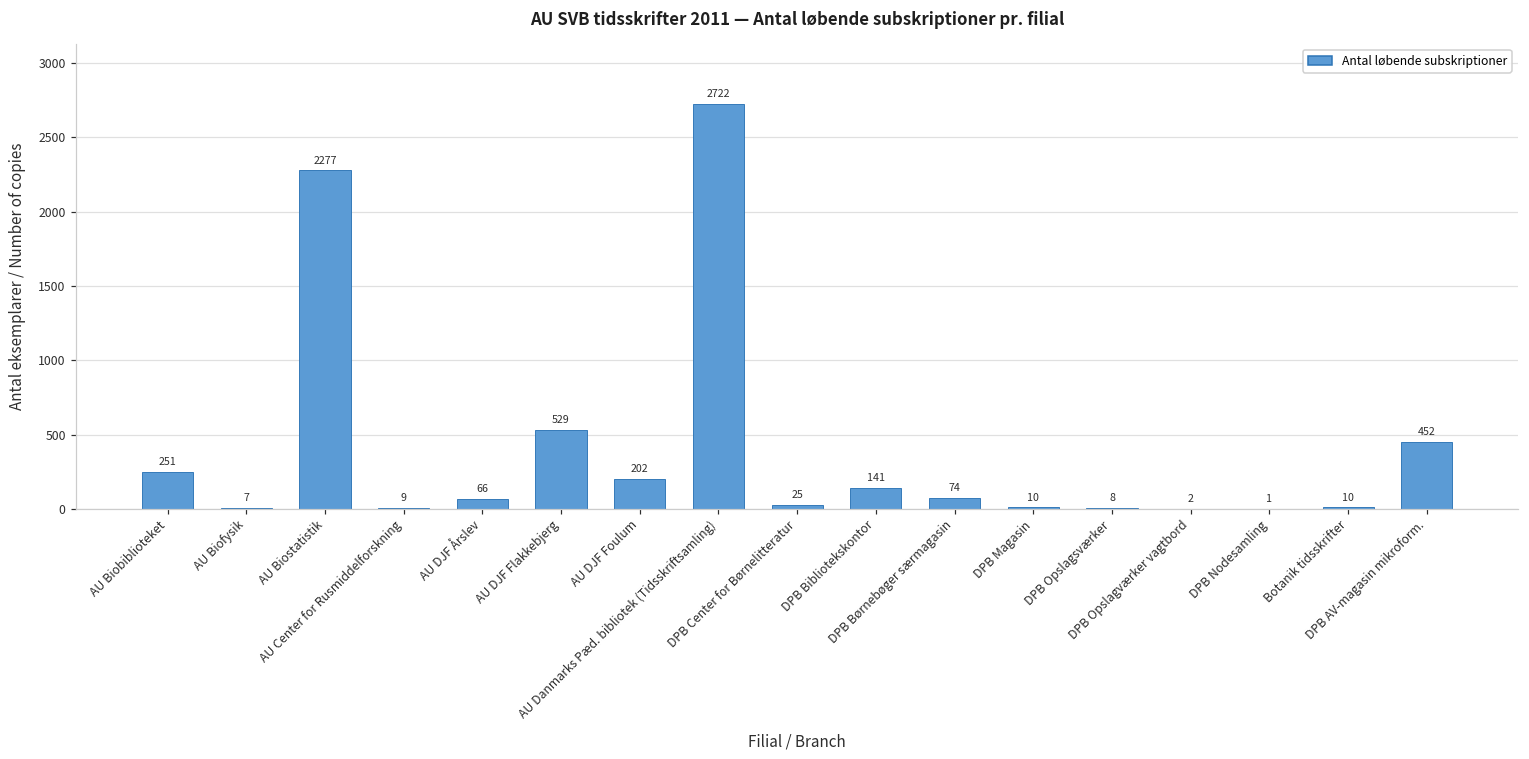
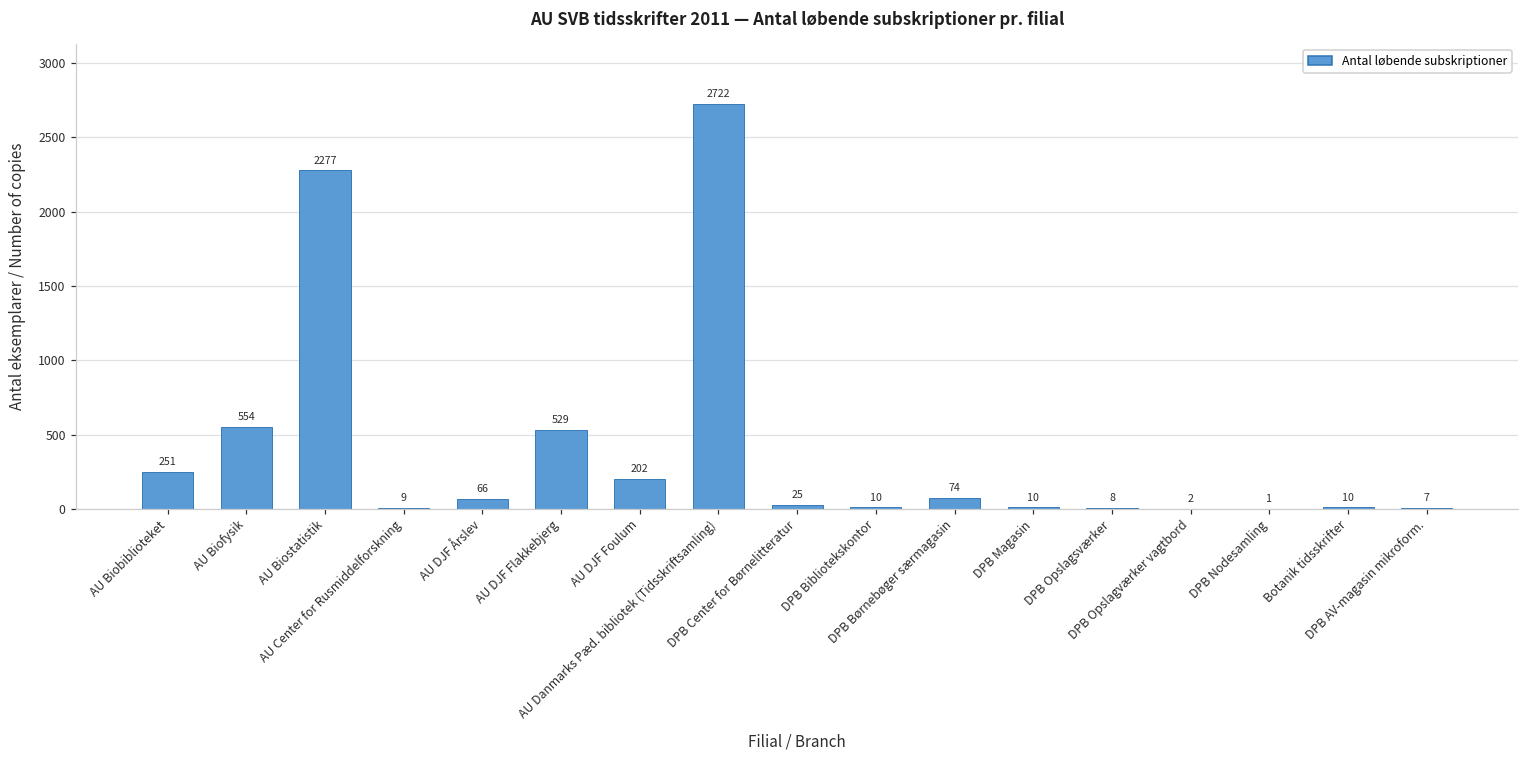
  {
    "AU Biobiblioteket": 251,
-   "AU Biofysik": 7,
+   "AU Biofysik": 554,
    "AU Biostatistik": 2277,
    "AU Center for Rusmiddelforskning": 9,
    "AU DJF Årslev": 66,
    "AU DJF Flakkebjerg": 529,
    "AU DJF Foulum": 202,
    "AU Danmarks Pæd. bibliotek (Tidsskriftsamling)": 2722,
    "DPB Center for Børnelitteratur": 25,
-   "DPB Bibliotekskontor": 141,
+   "DPB Bibliotekskontor": 10,
    "DPB Børnebøger særmagasin": 74,
    "DPB Magasin": 10,
    "DPB Opslagsværker": 8,
    "DPB Opslagværker vagtbord": 2,
    "DPB Nodesamling": 1,
    "Botanik tidsskrifter": 10,
-   "DPB AV-magasin mikroform.": 452
+   "DPB AV-magasin mikroform.": 7
  }
